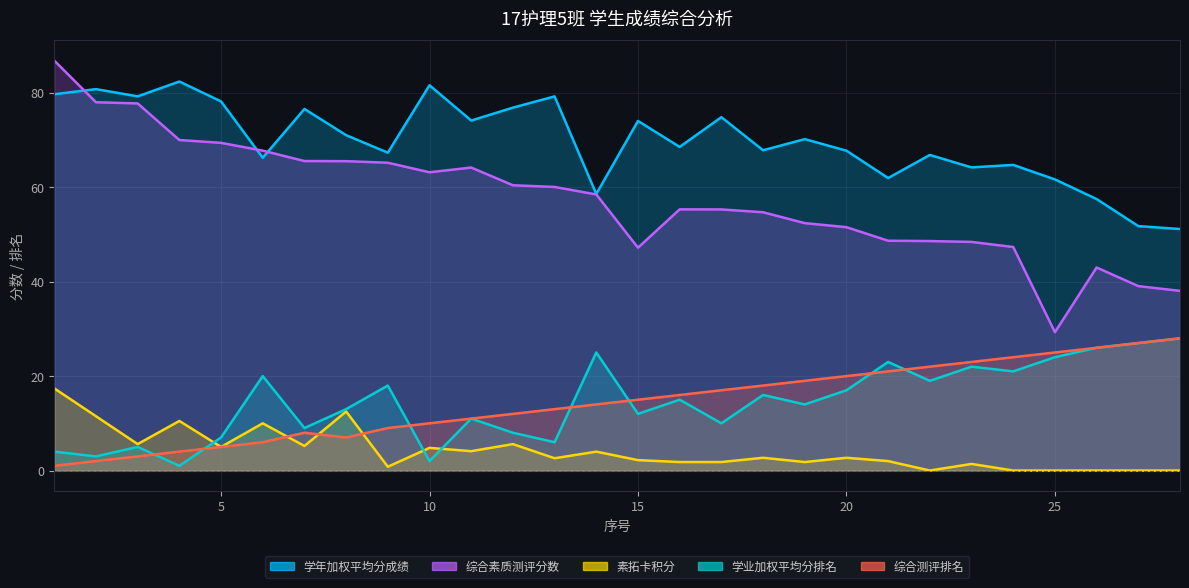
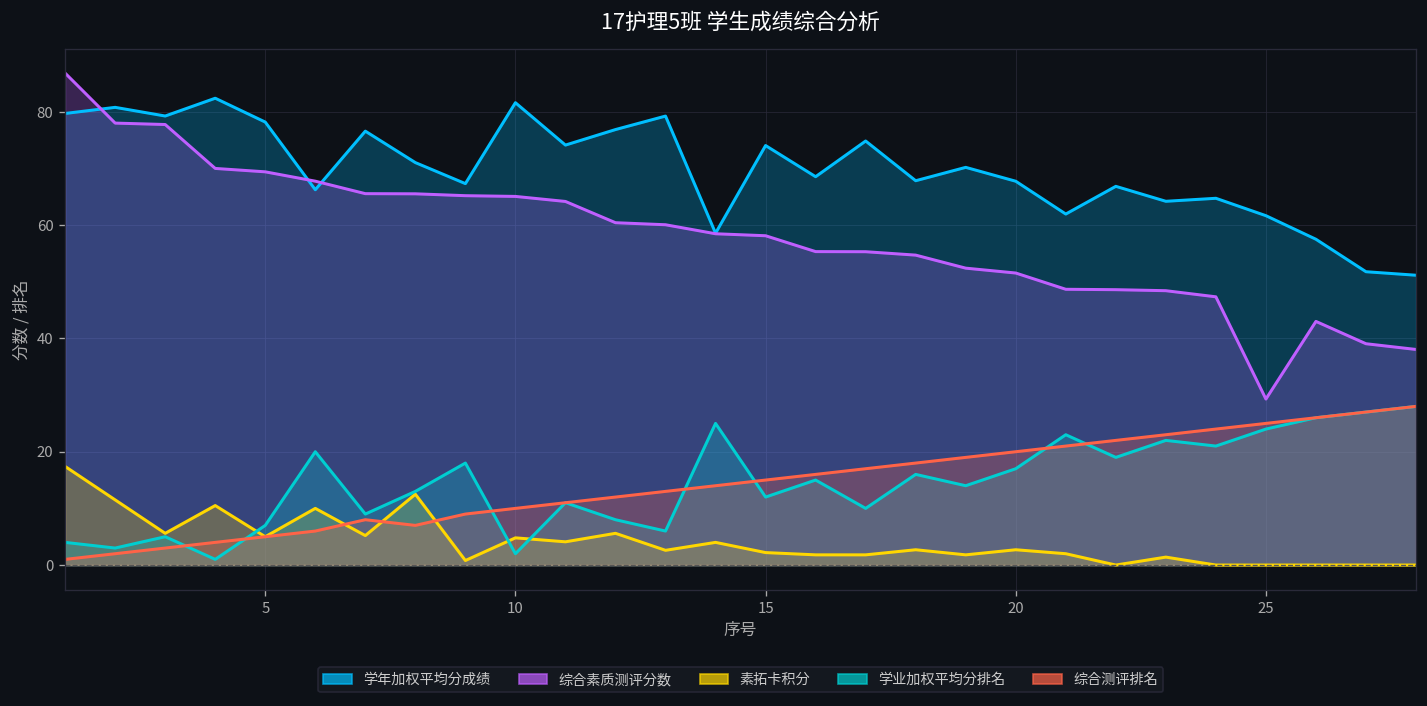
  {
    "综合素质测评分数": {
      "5": 69,
-     "10": 63,
-     "15": 47,
+     "10": 65,
+     "15": 58,
      "20": 52,
      "25": 29
    }
  }
